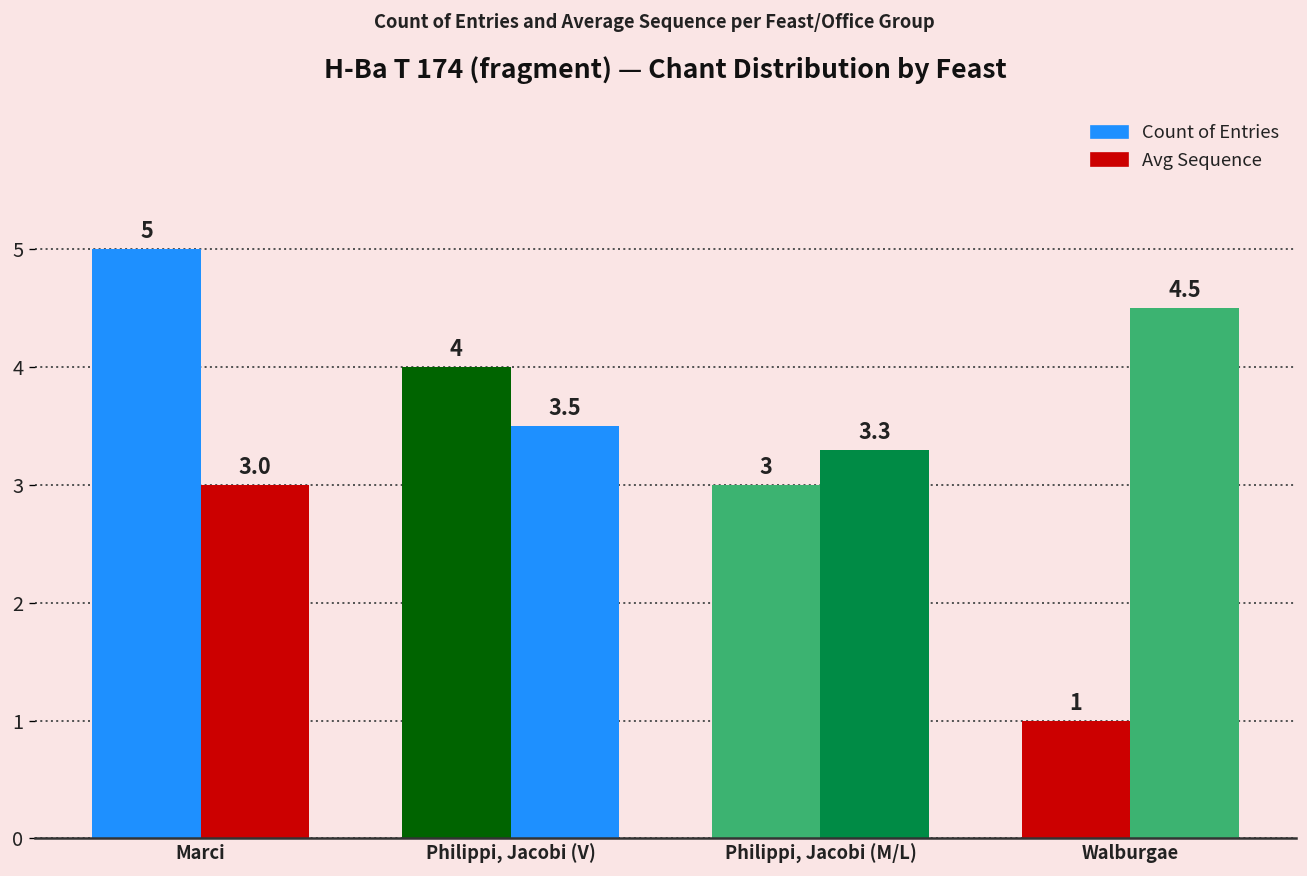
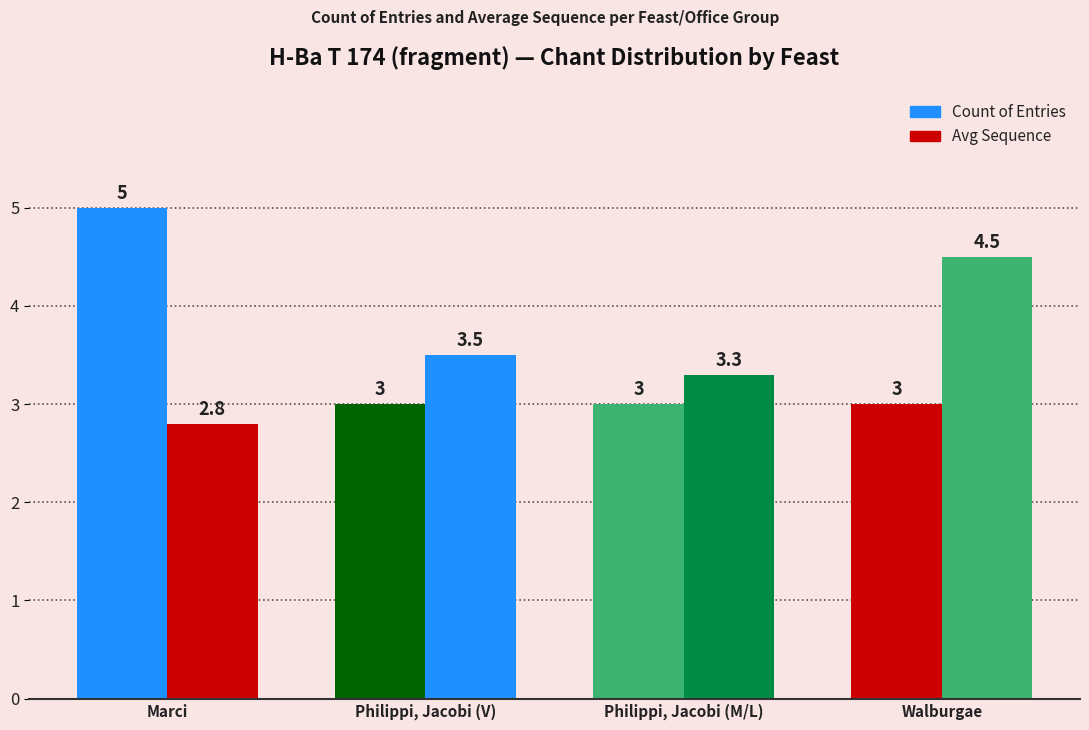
  {
    "Count of Entries": {
      "Marci": 5,
-     "Philippi, Jacobi (V)": 4,
+     "Philippi, Jacobi (V)": 3,
      "Philippi, Jacobi (M/L)": 3,
-     "Walburgae": 1
+     "Walburgae": 3
    },
    "Avg Sequence": {
-     "Marci": 3.0,
+     "Marci": 2.8,
      "Philippi, Jacobi (V)": 3.5,
      "Philippi, Jacobi (M/L)": 3.3,
      "Walburgae": 4.5
    }
  }
